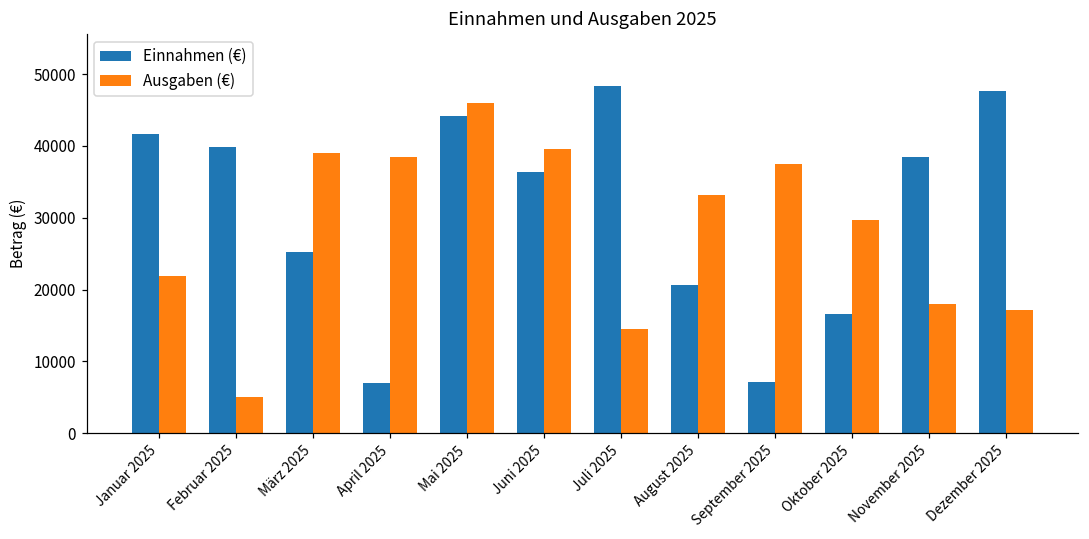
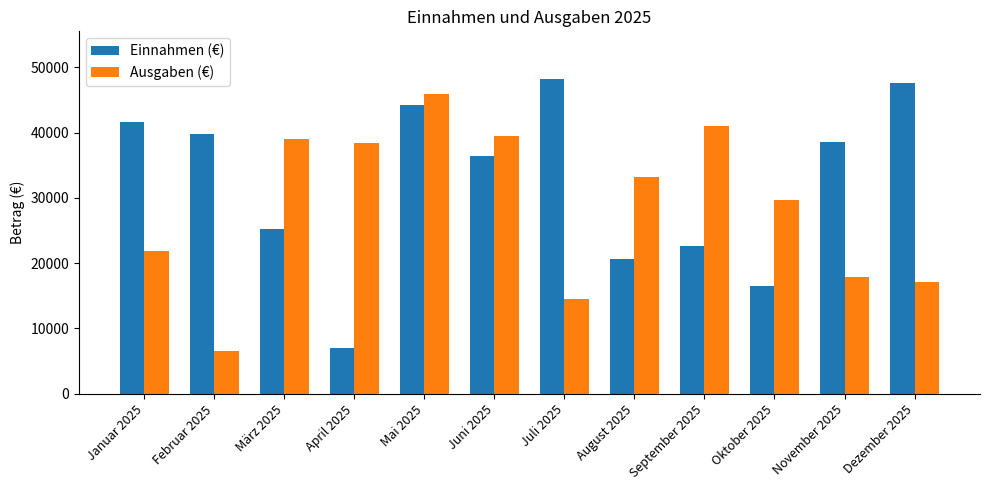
  {
    "Einnahmen (€)": {
      "Januar 2025": 42000,
      "Februar 2025": 40000,
      "März 2025": 25000,
      "April 2025": 7000,
      "Mai 2025": 44000,
      "Juni 2025": 36000,
      "Juli 2025": 48000,
      "August 2025": 21000,
-     "September 2025": 7000,
+     "September 2025": 23000,
      "Oktober 2025": 17000,
      "November 2025": 39000,
      "Dezember 2025": 48000
    },
    "Ausgaben (€)": {
      "Januar 2025": 22000,
-     "Februar 2025": 5000,
+     "Februar 2025": 7000,
      "März 2025": 39000,
      "April 2025": 38000,
      "Mai 2025": 46000,
      "Juni 2025": 40000,
      "Juli 2025": 15000,
      "August 2025": 33000,
-     "September 2025": 38000,
+     "September 2025": 41000,
      "Oktober 2025": 30000,
      "November 2025": 18000,
      "Dezember 2025": 17000
    }
  }
